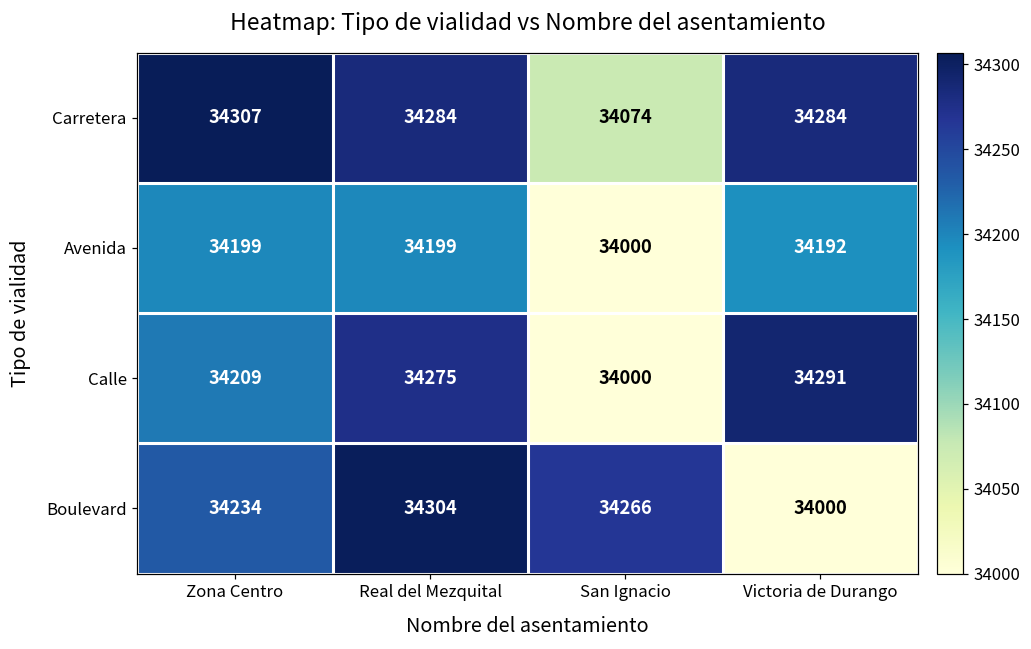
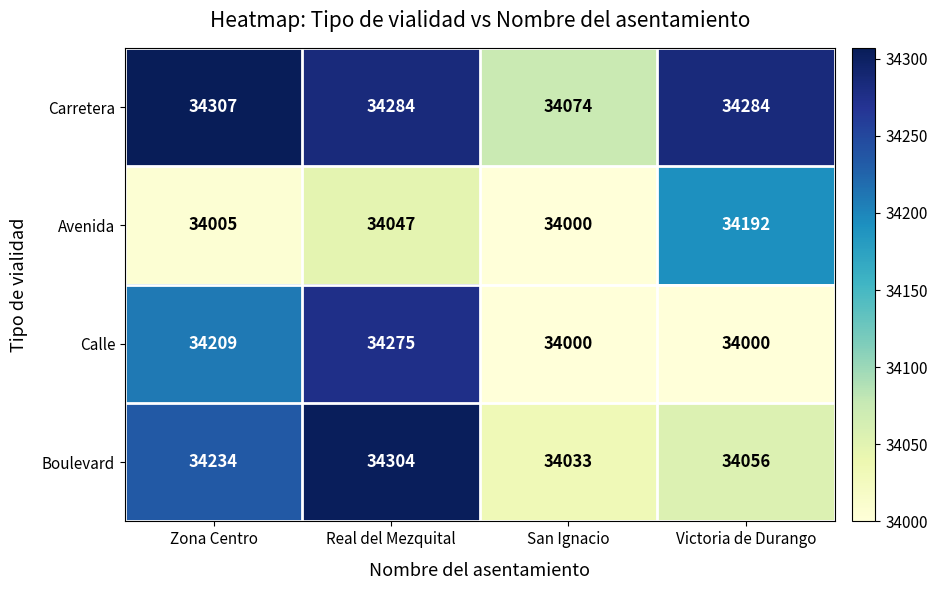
  {
    "Carretera": {
      "Zona Centro": 34307,
      "Real del Mezquital": 34284,
      "San Ignacio": 34074,
      "Victoria de Durango": 34284
    },
    "Avenida": {
-     "Zona Centro": 34199,
-     "Real del Mezquital": 34199,
+     "Zona Centro": 34005,
+     "Real del Mezquital": 34047,
      "San Ignacio": 34000,
      "Victoria de Durango": 34192
    },
    "Calle": {
      "Zona Centro": 34209,
      "Real del Mezquital": 34275,
      "San Ignacio": 34000,
-     "Victoria de Durango": 34291
+     "Victoria de Durango": 34000
    },
    "Boulevard": {
      "Zona Centro": 34234,
      "Real del Mezquital": 34304,
-     "San Ignacio": 34266,
-     "Victoria de Durango": 34000
+     "San Ignacio": 34033,
+     "Victoria de Durango": 34056
    }
  }
